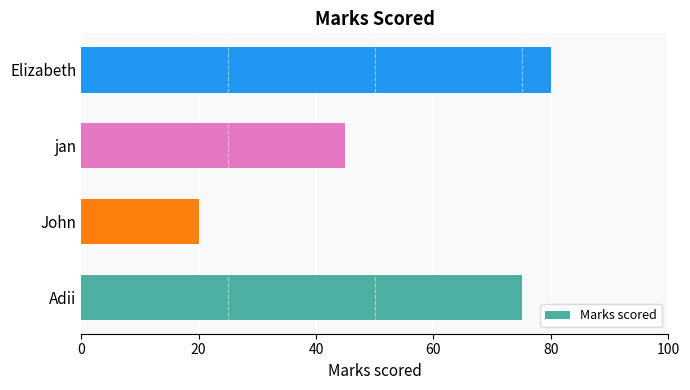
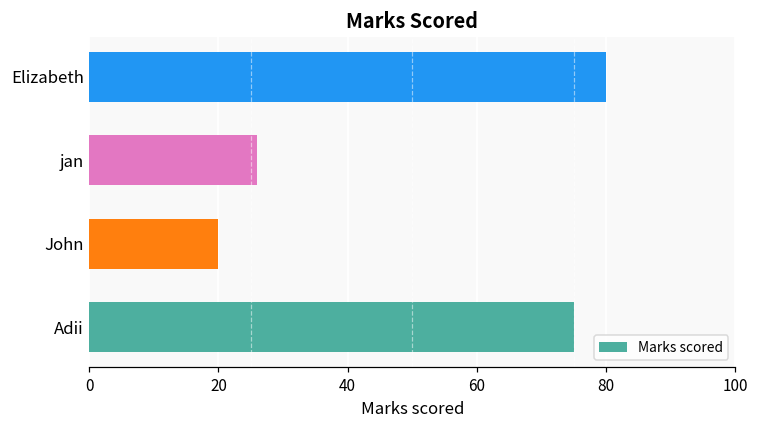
  {
    "Elizabeth": 80,
-   "jan": 45,
+   "jan": 26,
    "John": 20,
    "Adii": 75
  }
